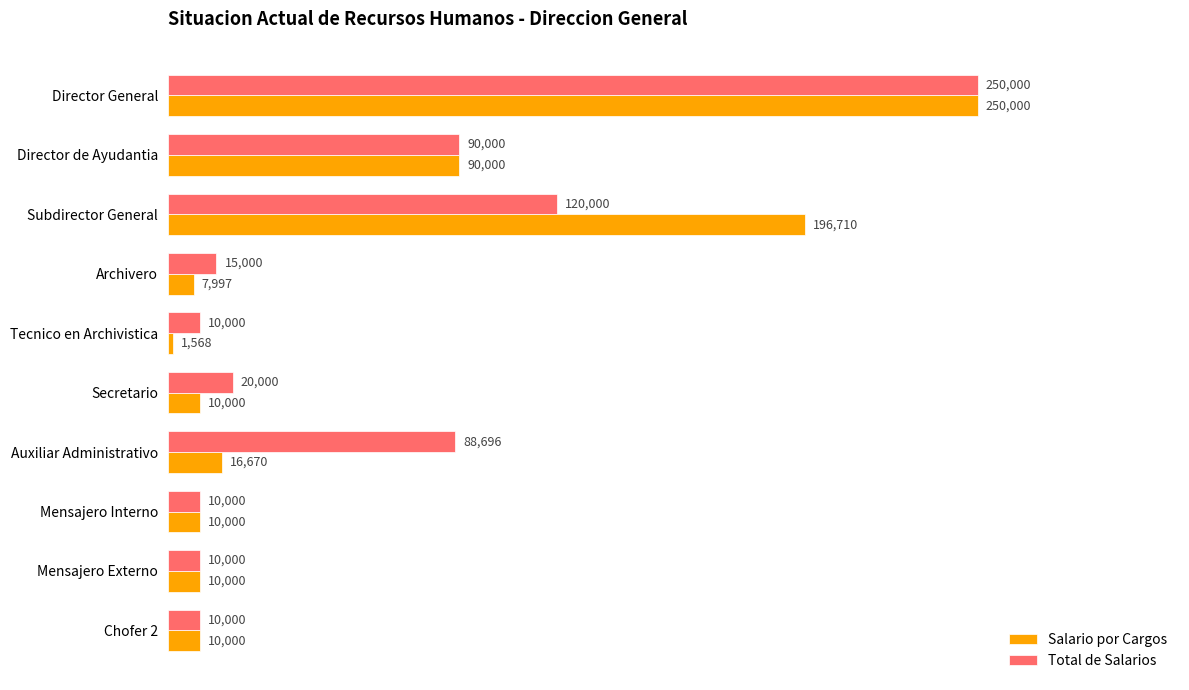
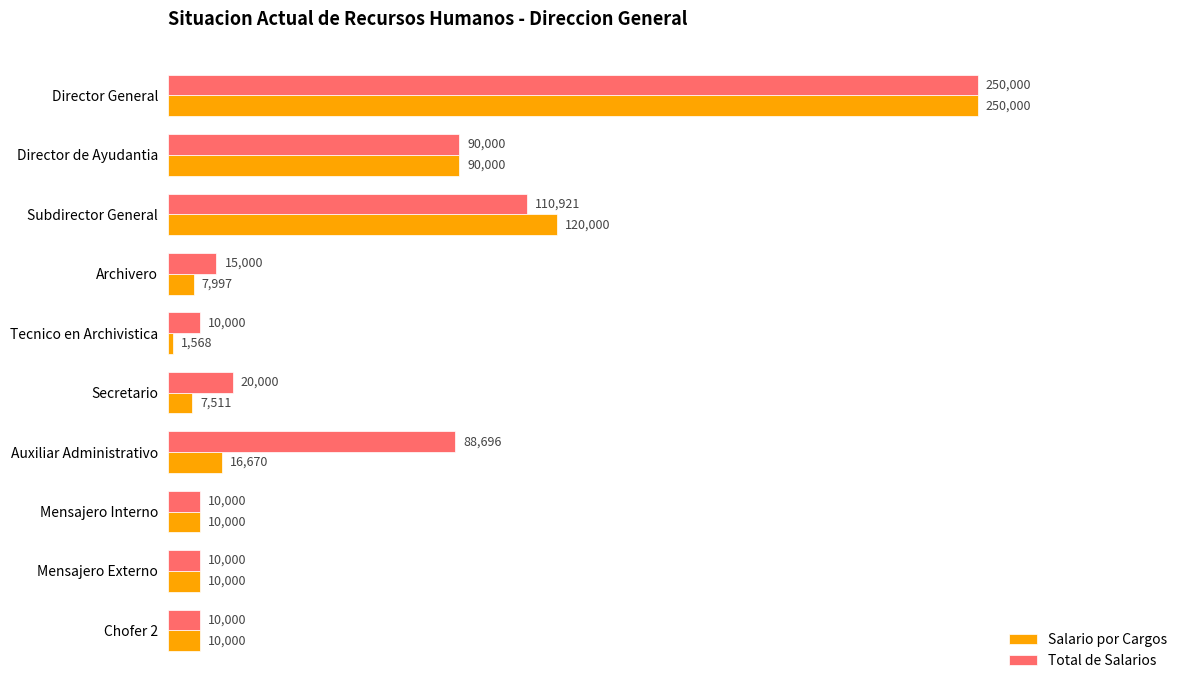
  {
    "Salario por Cargos": {
      "Director General": "250,000",
      "Director de Ayudantia": "90,000",
-     "Subdirector General": "196,710",
+     "Subdirector General": "120,000",
      "Archivero": "7,997",
      "Tecnico en Archivistica": "1,568",
-     "Secretario": "10,000",
+     "Secretario": "7,511",
      "Auxiliar Administrativo": "16,670",
      "Mensajero Interno": "10,000",
      "Mensajero Externo": "10,000",
      "Chofer 2": "10,000"
    },
    "Total de Salarios": {
      "Director General": "250,000",
      "Director de Ayudantia": "90,000",
-     "Subdirector General": "120,000",
+     "Subdirector General": "110,921",
      "Archivero": "15,000",
      "Tecnico en Archivistica": "10,000",
      "Secretario": "20,000",
      "Auxiliar Administrativo": "88,696",
      "Mensajero Interno": "10,000",
      "Mensajero Externo": "10,000",
      "Chofer 2": "10,000"
    }
  }
